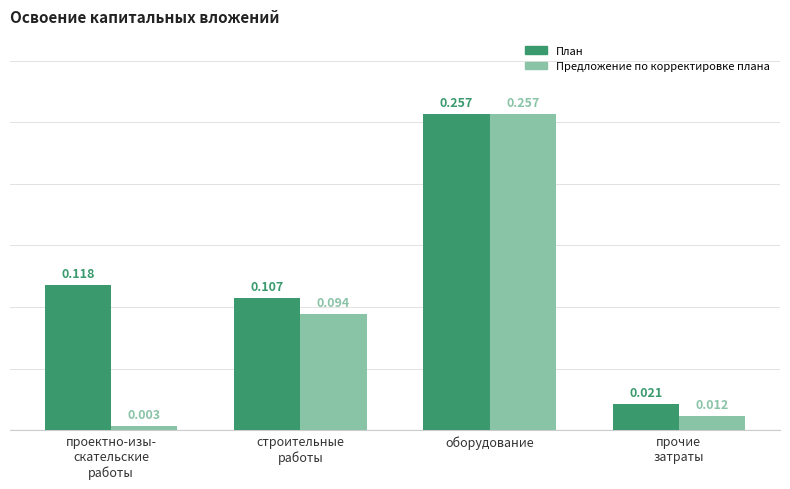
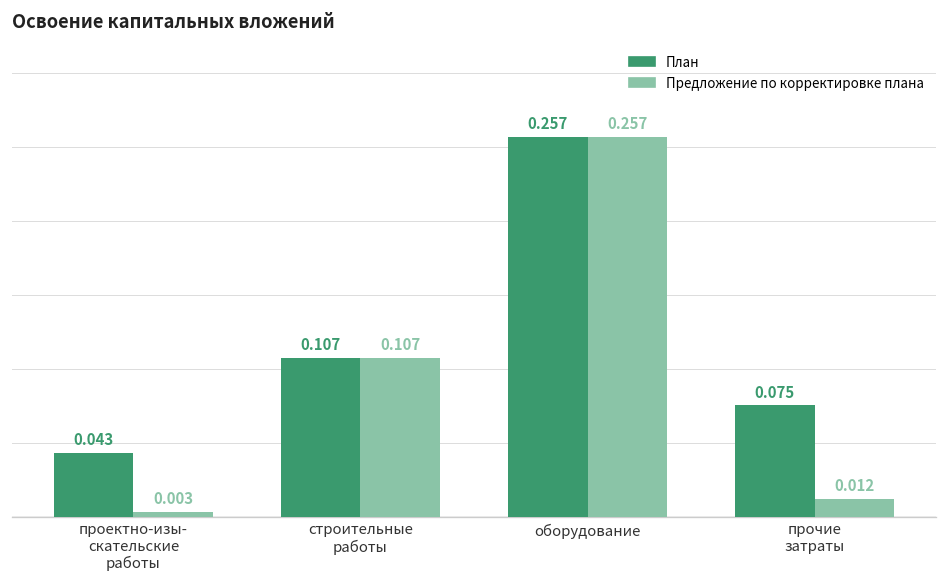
  {
    "План": {
-     "проектно-изы- скательские работы": 0.118,
+     "проектно-изы- скательские работы": 0.043,
      "строительные работы": 0.107,
      "оборудование": 0.257,
-     "прочие затраты": 0.021
+     "прочие затраты": 0.075
    },
    "Предложение по корректировке плана": {
      "проектно-изы- скательские работы": 0.003,
-     "строительные работы": 0.094,
+     "строительные работы": 0.107,
      "оборудование": 0.257,
      "прочие затраты": 0.012
    }
  }
